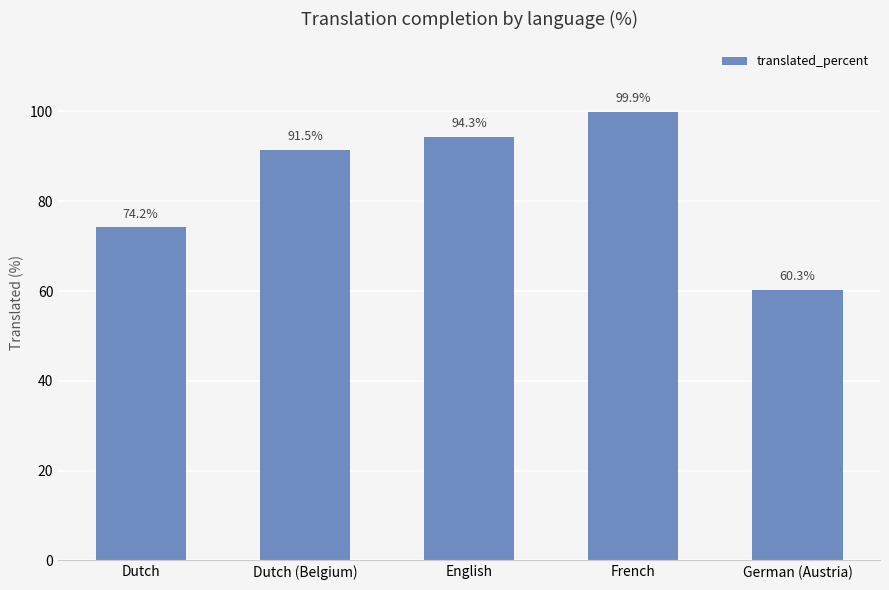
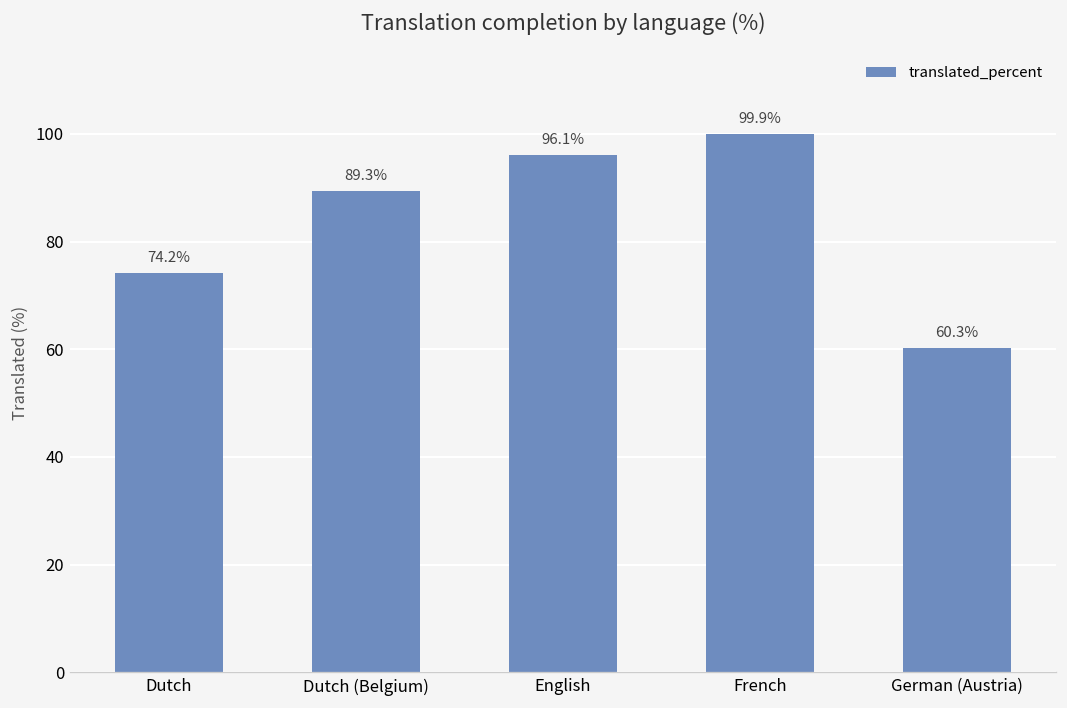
  {
    "Dutch": "74.2%",
-   "Dutch (Belgium)": "91.5%",
-   "English": "94.3%",
+   "Dutch (Belgium)": "89.3%",
+   "English": "96.1%",
    "French": "99.9%",
    "German (Austria)": "60.3%"
  }
